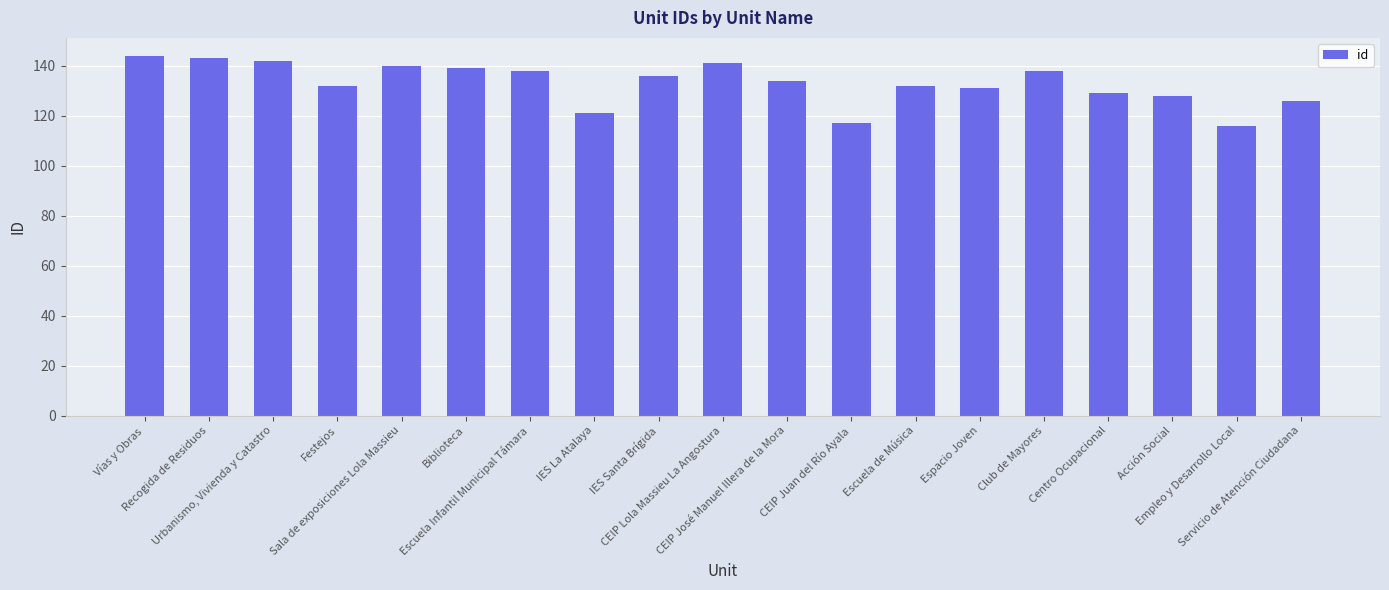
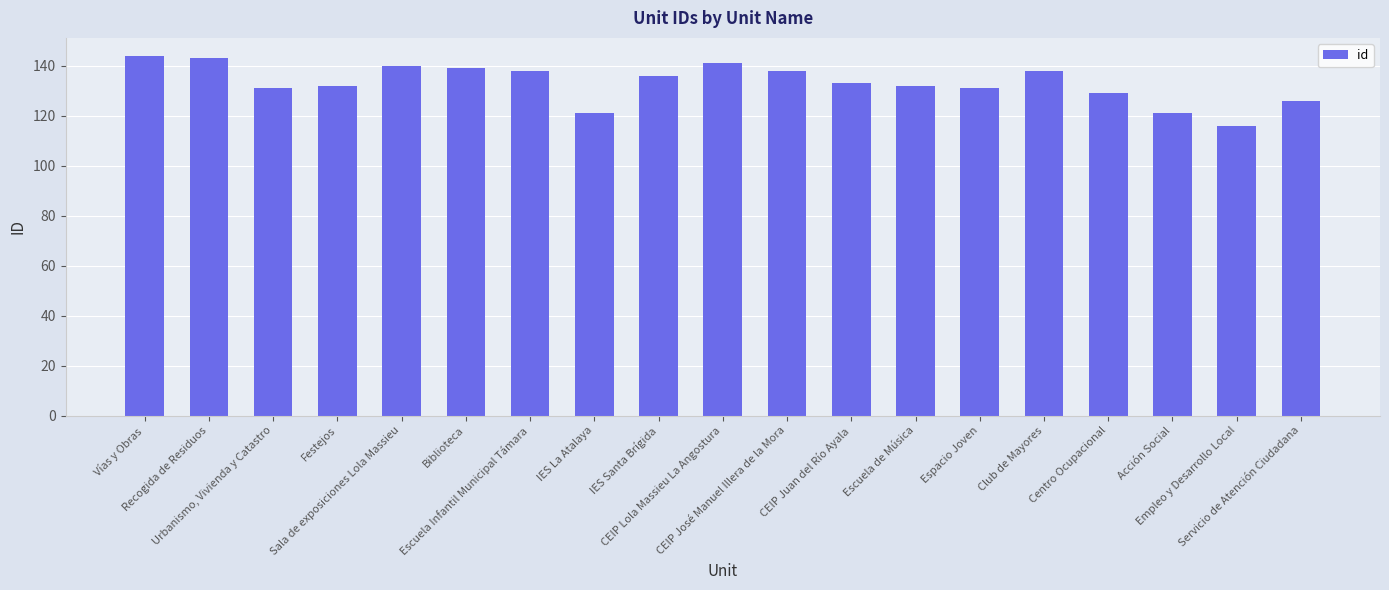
  {
    "Vías y Obras": 144,
    "Recogida de Residuos": 143,
-   "Urbanismo, Vivienda y Catastro": 142,
+   "Urbanismo, Vivienda y Catastro": 131,
    "Festejos": 132,
    "Sala de exposiciones Lola Massieu": 140,
    "Biblioteca": 139,
    "Escuela Infantil Municipal Támara": 138,
    "IES La Atalaya": 121,
    "IES Santa Brígida": 136,
    "CEIP Lola Massieu La Angostura": 141,
-   "CEIP José Manuel Illera de la Mora": 134,
-   "CEIP Juan del Río Ayala": 117,
+   "CEIP José Manuel Illera de la Mora": 138,
+   "CEIP Juan del Río Ayala": 133,
    "Escuela de Música": 132,
    "Espacio Joven": 131,
    "Club de Mayores": 138,
    "Centro Ocupacional": 129,
-   "Acción Social": 128,
+   "Acción Social": 121,
    "Empleo y Desarrollo Local": 116,
    "Servicio de Atención Ciudadana": 126
  }
